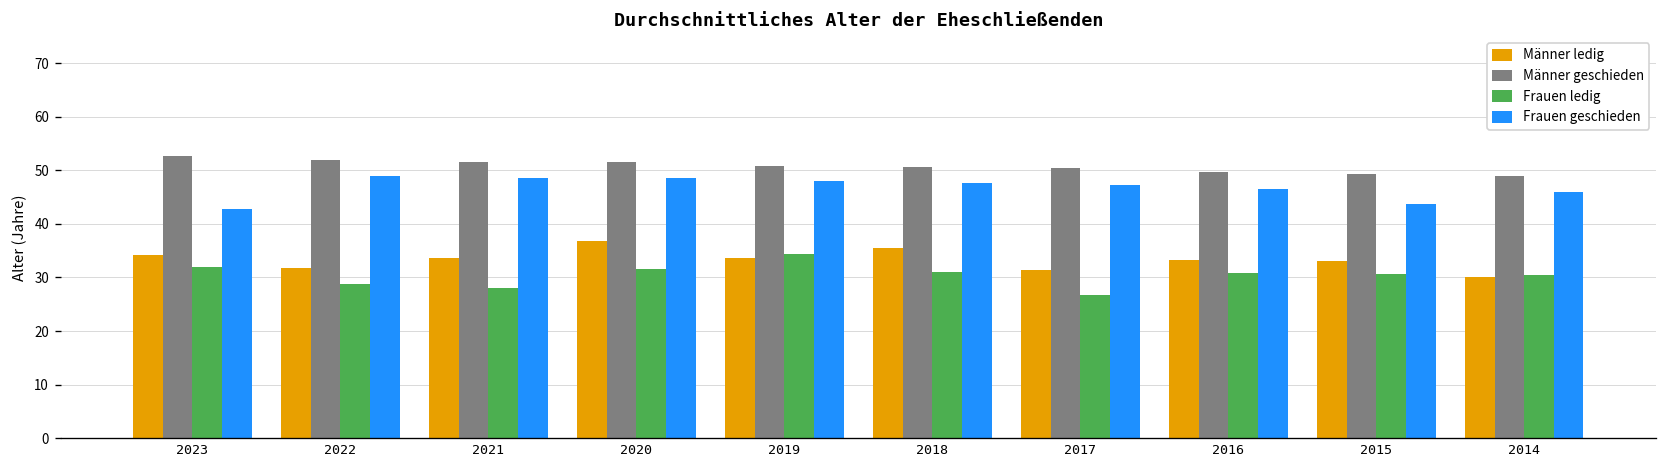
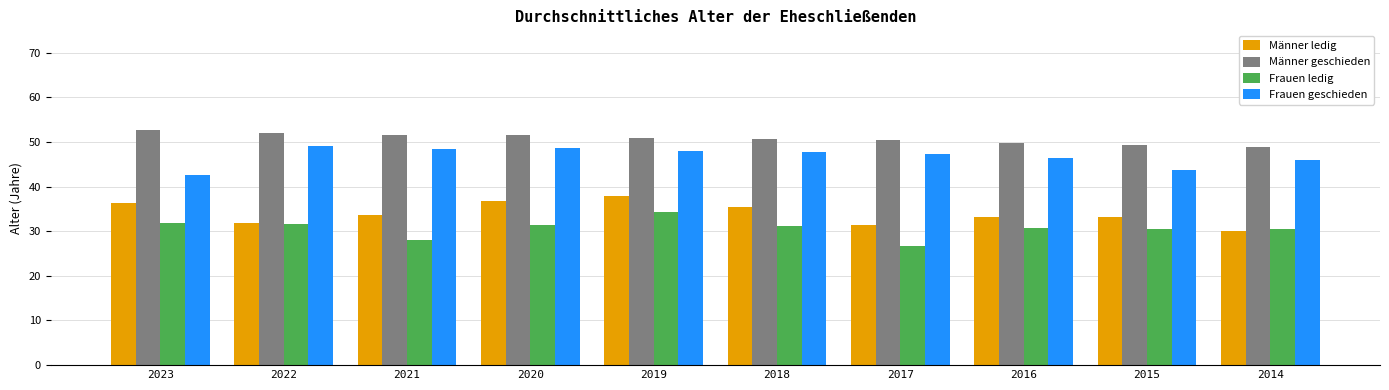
  {
    "Männer ledig": {
-     "2023": 34,
+     "2023": 36,
      "2022": 32,
      "2021": 34,
      "2020": 37,
-     "2019": 34,
+     "2019": 38,
      "2018": 36,
      "2017": 31,
      "2016": 33,
      "2015": 33,
      "2014": 30
    },
    "Männer geschieden": {
      "2023": 53,
      "2022": 52,
      "2021": 52,
      "2020": 52,
      "2019": 51,
      "2018": 51,
      "2017": 50,
      "2016": 50,
      "2015": 49,
      "2014": 49
    },
    "Frauen ledig": {
      "2023": 32,
-     "2022": 29,
+     "2022": 32,
      "2021": 28,
      "2020": 32,
      "2019": 34,
      "2018": 31,
      "2017": 27,
      "2016": 31,
      "2015": 31,
      "2014": 31
    },
    "Frauen geschieden": {
      "2023": 43,
      "2022": 49,
      "2021": 49,
      "2020": 49,
      "2019": 48,
      "2018": 48,
      "2017": 47,
      "2016": 47,
      "2015": 44,
      "2014": 46
    }
  }
